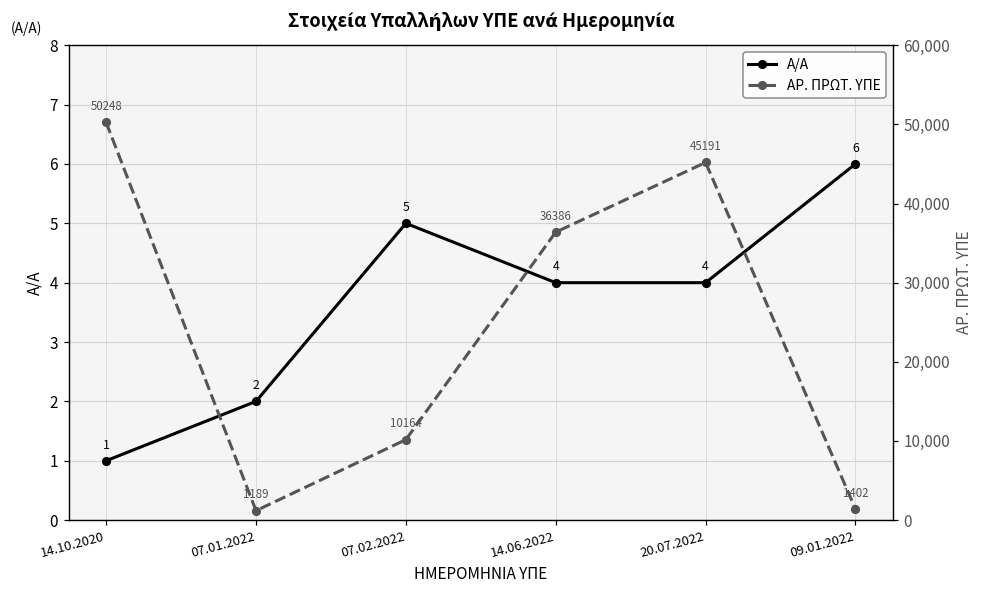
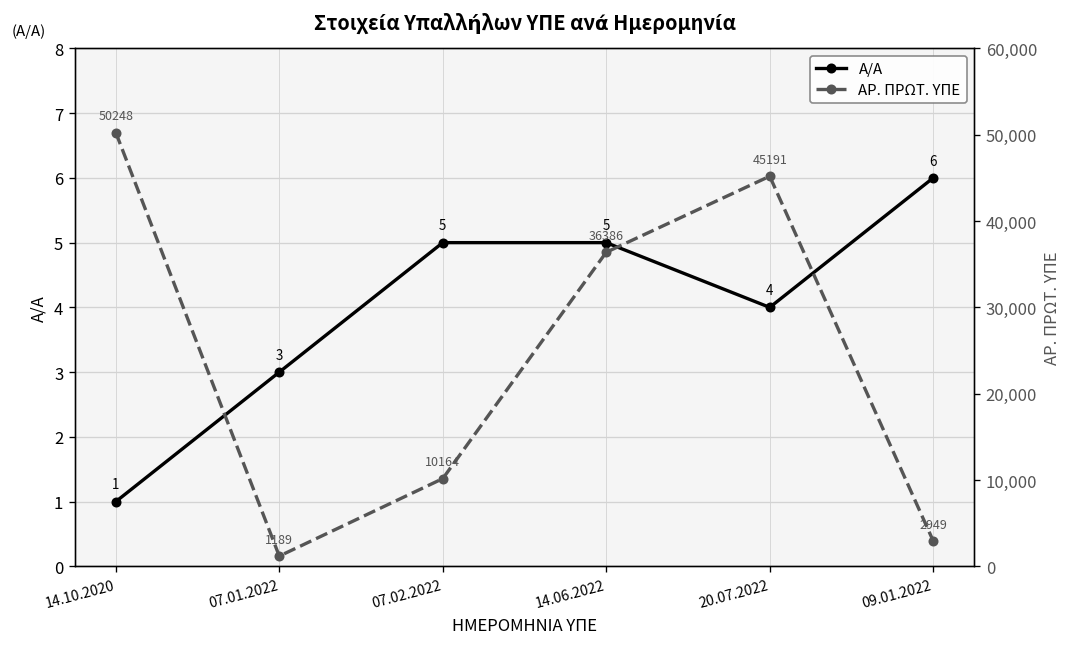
  {
    "Α/Α": {
      "14.10.2020": 1,
-     "07.01.2022": 2,
+     "07.01.2022": 3,
      "07.02.2022": 5,
-     "14.06.2022": 4,
+     "14.06.2022": 5,
      "20.07.2022": 4,
      "09.01.2022": 6
    },
    "ΑΡ. ΠΡΩΤ. ΥΠΕ": {
      "14.10.2020": 50248,
      "07.01.2022": 1189,
      "07.02.2022": 10164,
      "14.06.2022": 36386,
      "20.07.2022": 45191,
-     "09.01.2022": 1402
+     "09.01.2022": 2949
    }
  }
